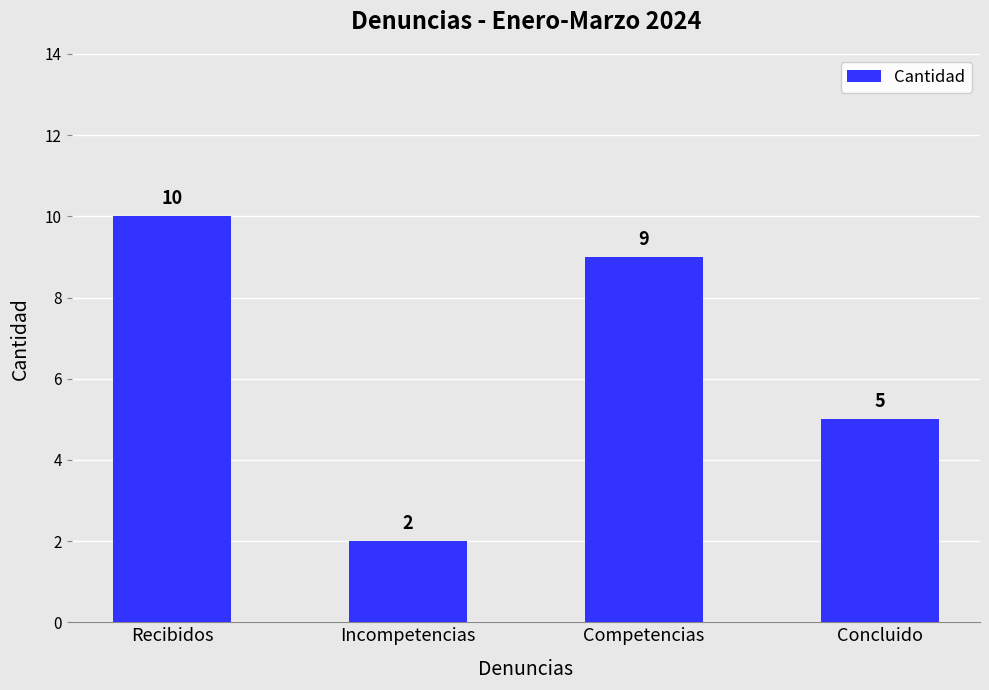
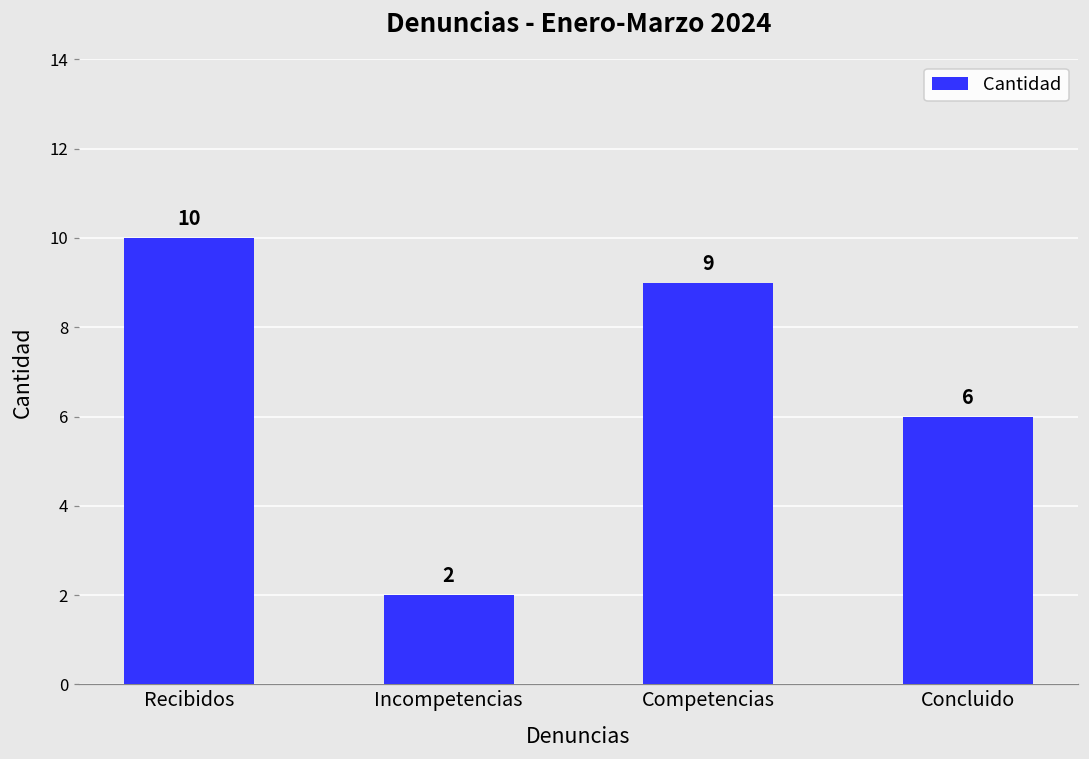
  {
    "Recibidos": 10,
    "Incompetencias": 2,
    "Competencias": 9,
-   "Concluido": 5
+   "Concluido": 6
  }
